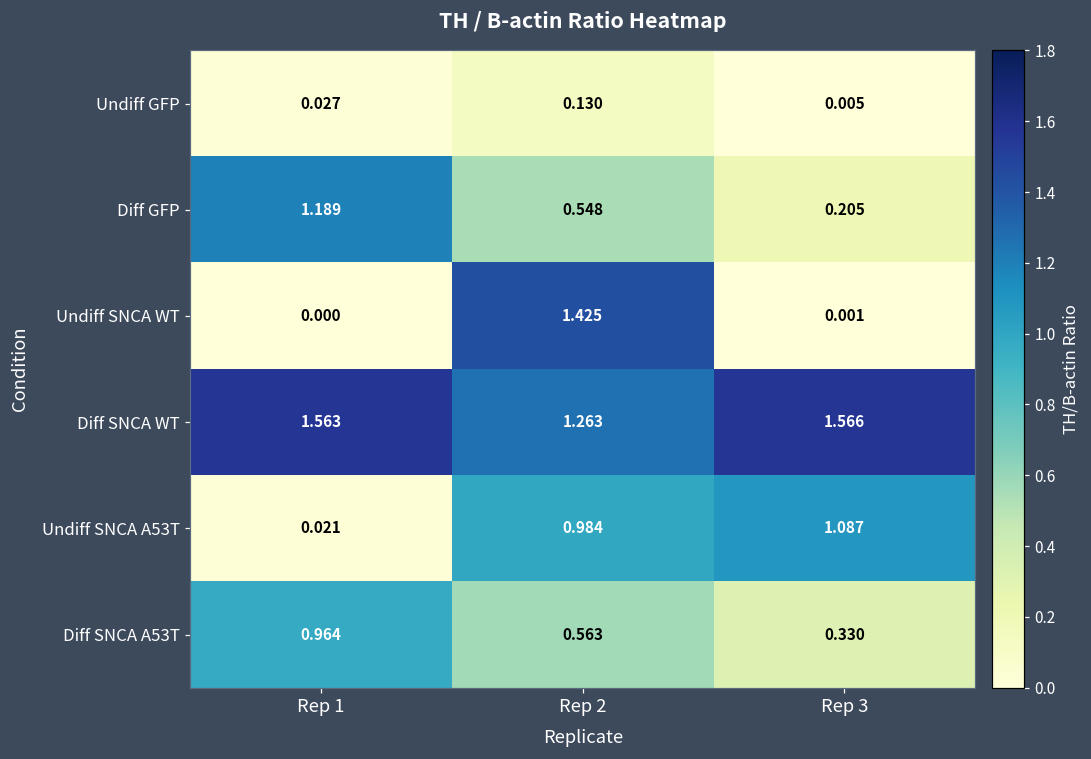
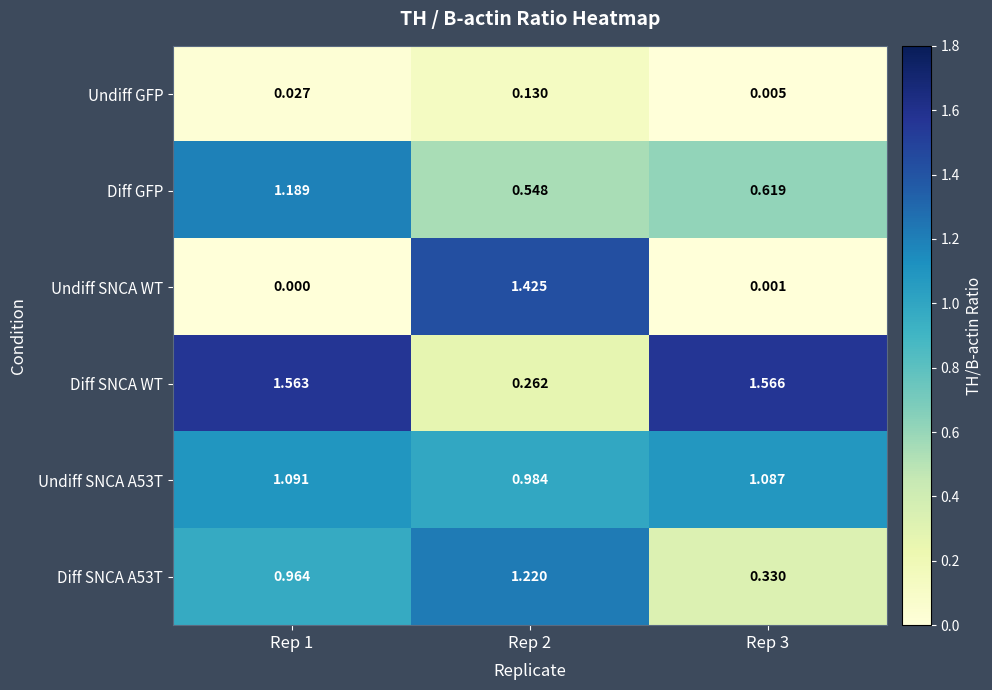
  {
    "Undiff GFP": {
      "Rep 1": 0.027,
      "Rep 2": 0.130,
      "Rep 3": 0.005
    },
    "Diff GFP": {
      "Rep 1": 1.189,
      "Rep 2": 0.548,
-     "Rep 3": 0.205
+     "Rep 3": 0.619
    },
    "Undiff SNCA WT": {
      "Rep 1": 0.000,
      "Rep 2": 1.425,
      "Rep 3": 0.001
    },
    "Diff SNCA WT": {
      "Rep 1": 1.563,
-     "Rep 2": 1.263,
+     "Rep 2": 0.262,
      "Rep 3": 1.566
    },
    "Undiff SNCA A53T": {
-     "Rep 1": 0.021,
+     "Rep 1": 1.091,
      "Rep 2": 0.984,
      "Rep 3": 1.087
    },
    "Diff SNCA A53T": {
      "Rep 1": 0.964,
-     "Rep 2": 0.563,
+     "Rep 2": 1.220,
      "Rep 3": 0.330
    }
  }
